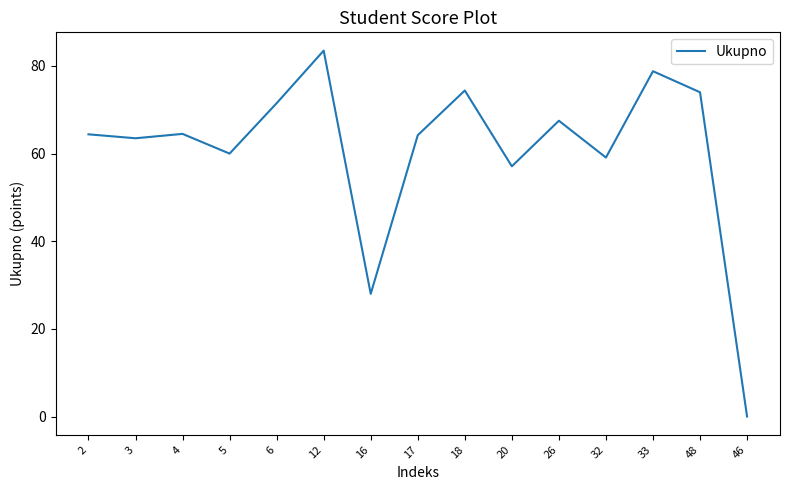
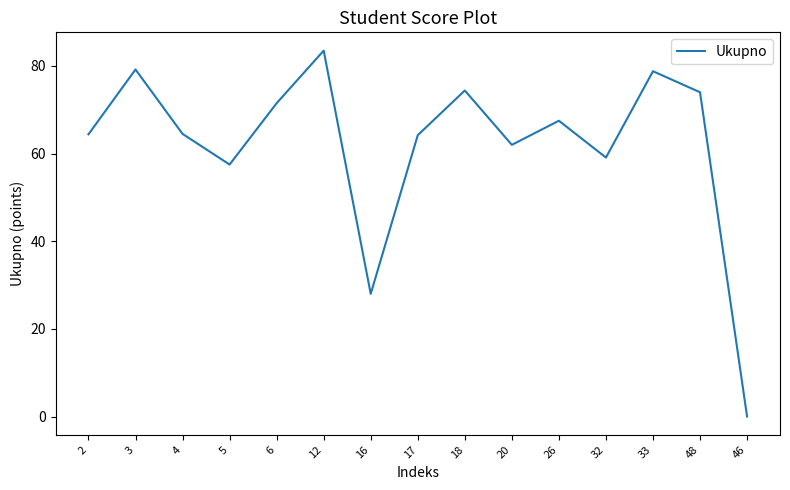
  {
    "2": 64,
-   "3": 64,
+   "3": 79,
    "4": 65,
-   "5": 60,
+   "5": 58,
    "6": 72,
    "12": 84,
    "16": 28,
    "17": 64,
    "18": 74,
-   "20": 57,
+   "20": 62,
    "26": 68,
    "32": 59,
    "33": 79,
    "48": 74,
    "46": 0
  }
